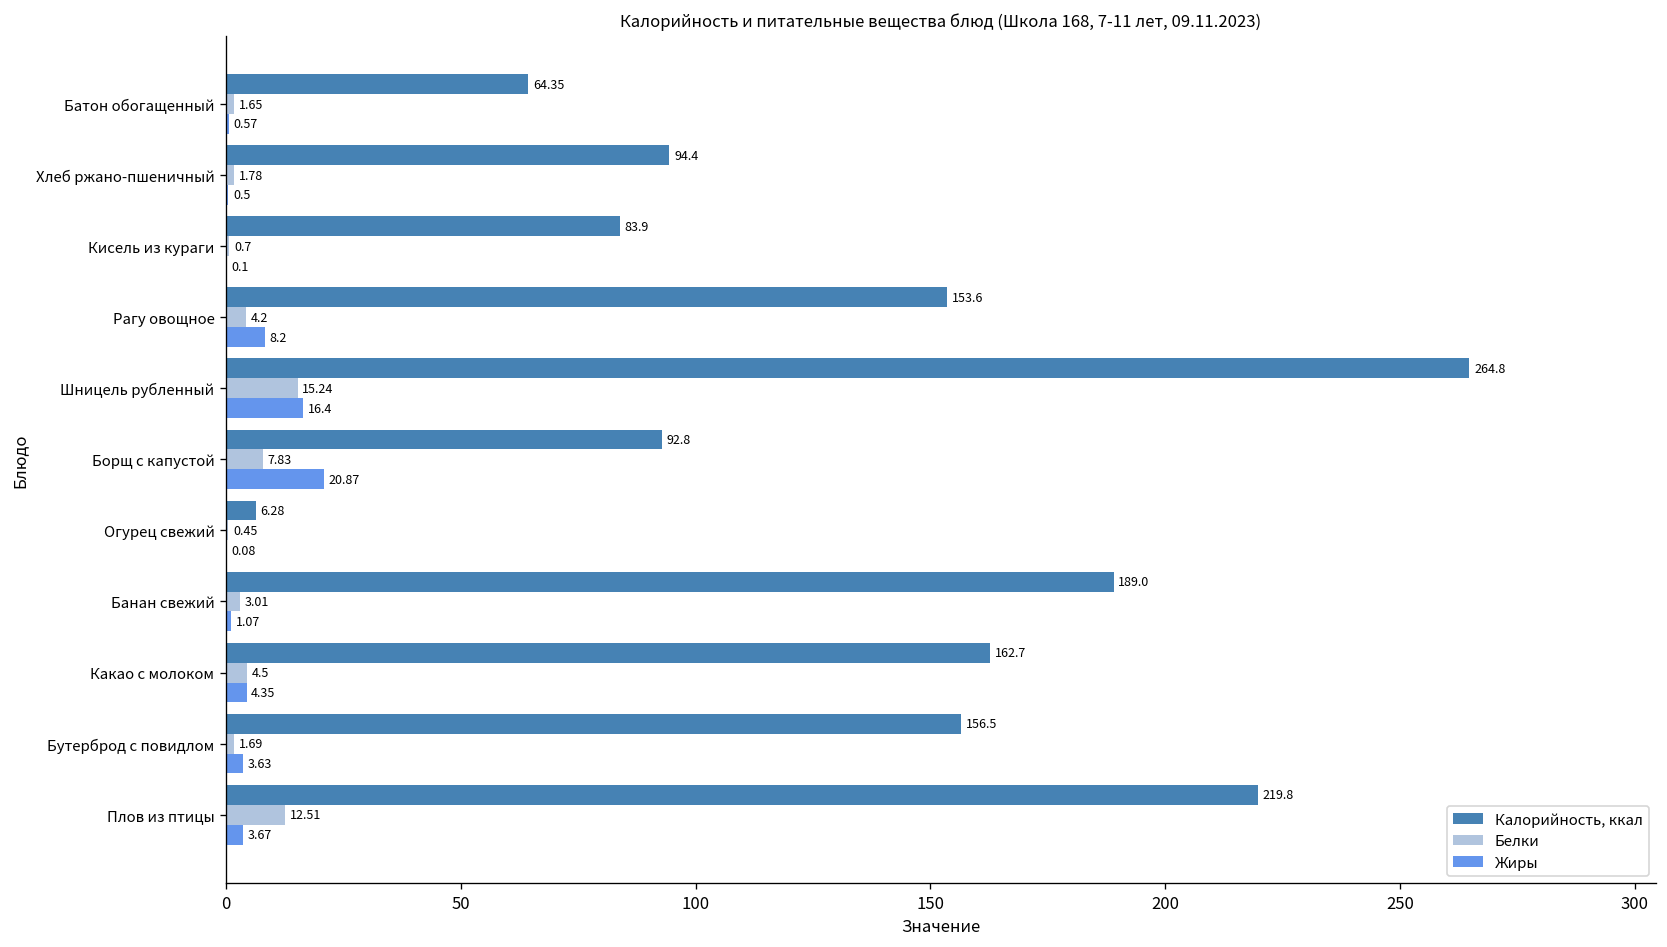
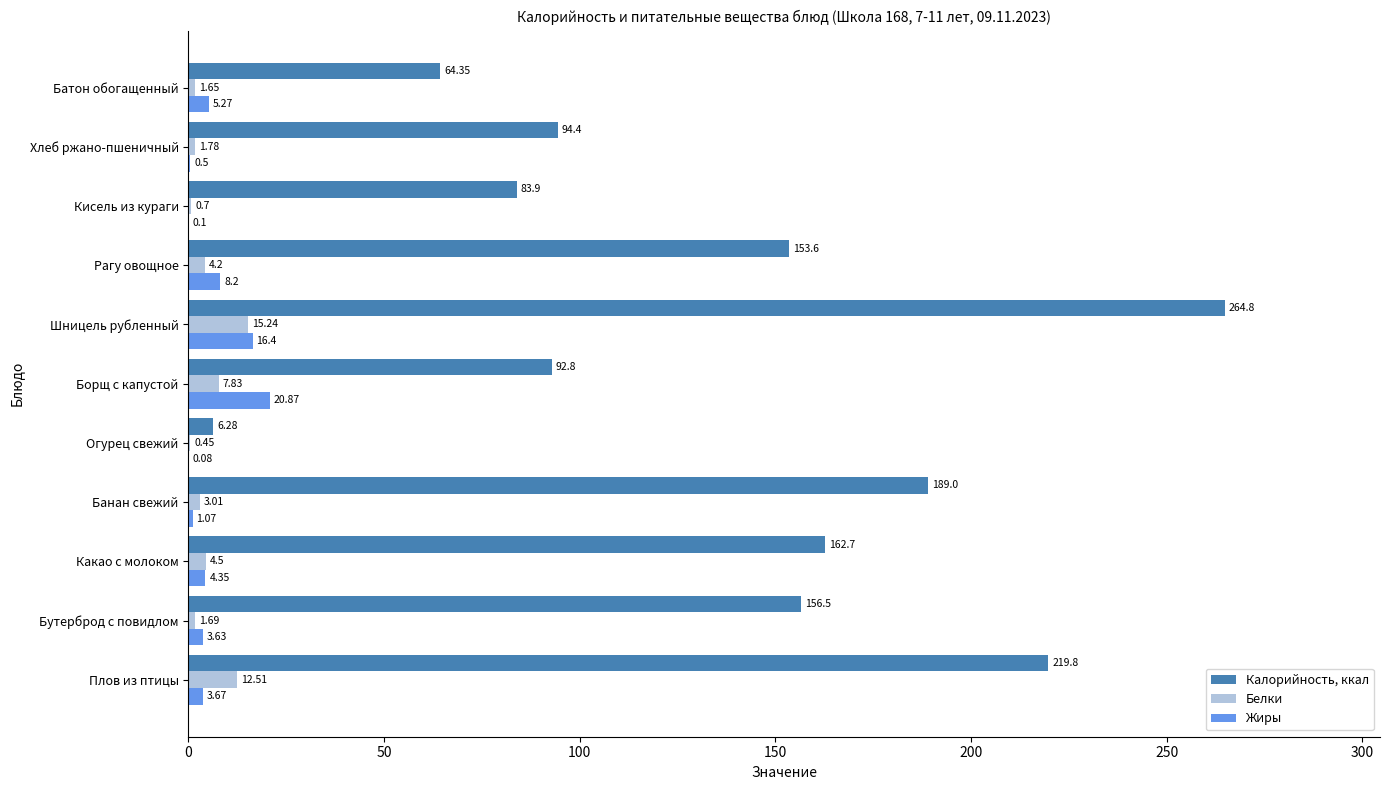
  {
    "Калорийность, ккал": {
      "Батон обогащенный": 64.35,
      "Хлеб ржано-пшеничный": 94.4,
      "Кисель из кураги": 83.9,
      "Рагу овощное": 153.6,
      "Шницель рубленный": 264.8,
      "Борщ с капустой": 92.8,
      "Огурец свежий": 6.28,
      "Банан свежий": 189.0,
      "Какао с молоком": 162.7,
      "Бутерброд с повидлом": 156.5,
      "Плов из птицы": 219.8
    },
    "Белки": {
      "Батон обогащенный": 1.65,
      "Хлеб ржано-пшеничный": 1.78,
      "Кисель из кураги": 0.7,
      "Рагу овощное": 4.2,
      "Шницель рубленный": 15.24,
      "Борщ с капустой": 7.83,
      "Огурец свежий": 0.45,
      "Банан свежий": 3.01,
      "Какао с молоком": 4.5,
      "Бутерброд с повидлом": 1.69,
      "Плов из птицы": 12.51
    },
    "Жиры": {
-     "Батон обогащенный": 0.57,
+     "Батон обогащенный": 5.27,
      "Хлеб ржано-пшеничный": 0.5,
      "Кисель из кураги": 0.1,
      "Рагу овощное": 8.2,
      "Шницель рубленный": 16.4,
      "Борщ с капустой": 20.87,
      "Огурец свежий": 0.08,
      "Банан свежий": 1.07,
      "Какао с молоком": 4.35,
      "Бутерброд с повидлом": 3.63,
      "Плов из птицы": 3.67
    }
  }
